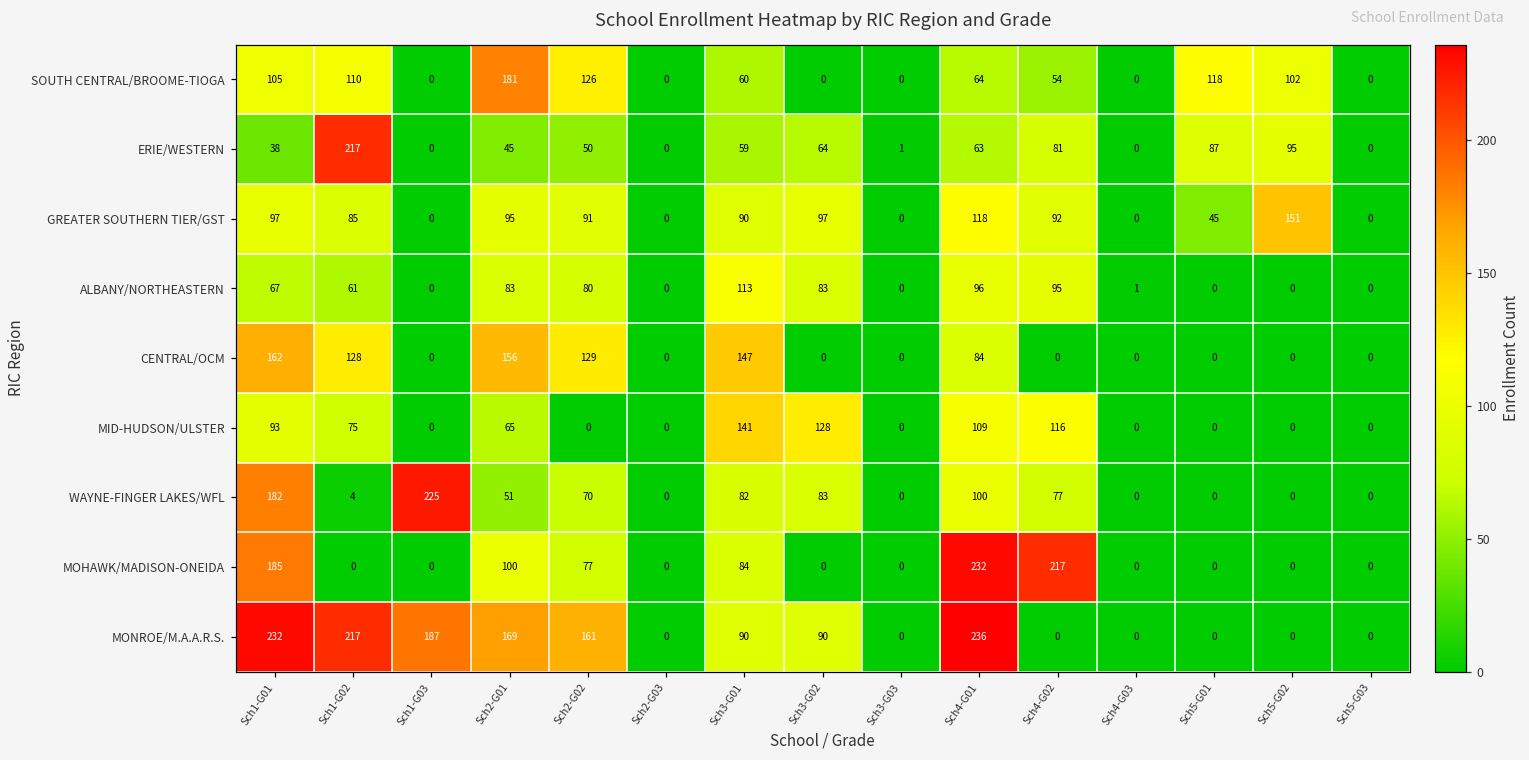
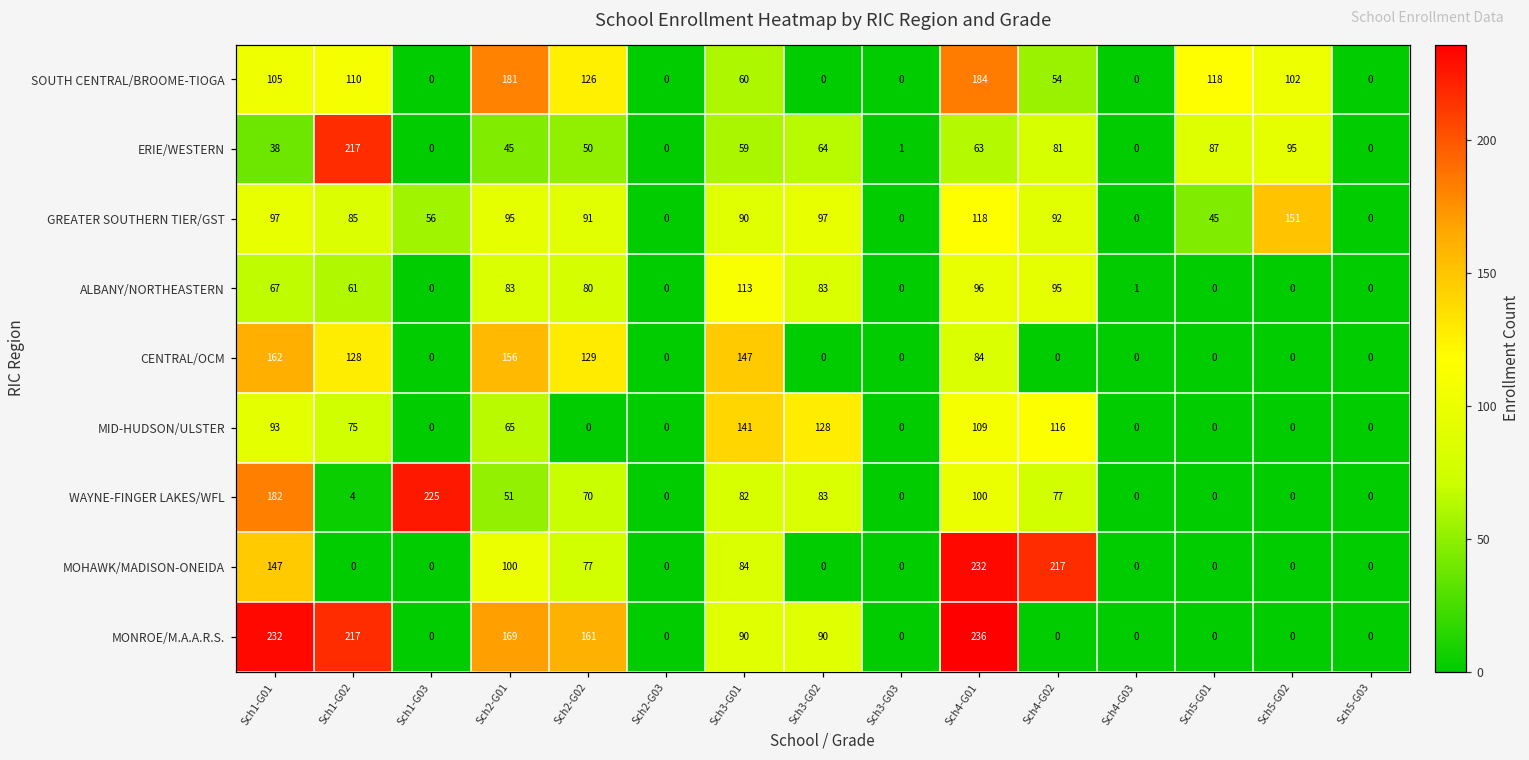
  {
    "SOUTH CENTRAL/BROOME-TIOGA": {
      "Sch1-G01": 105,
      "Sch1-G02": 110,
      "Sch1-G03": 0,
      "Sch2-G01": 181,
      "Sch2-G02": 126,
      "Sch2-G03": 0,
      "Sch3-G01": 60,
      "Sch3-G02": 0,
      "Sch3-G03": 0,
-     "Sch4-G01": 64,
+     "Sch4-G01": 184,
      "Sch4-G02": 54,
      "Sch4-G03": 0,
      "Sch5-G01": 118,
      "Sch5-G02": 102,
      "Sch5-G03": 0
    },
    "ERIE/WESTERN": {
      "Sch1-G01": 38,
      "Sch1-G02": 217,
      "Sch1-G03": 0,
      "Sch2-G01": 45,
      "Sch2-G02": 50,
      "Sch2-G03": 0,
      "Sch3-G01": 59,
      "Sch3-G02": 64,
      "Sch3-G03": 1,
      "Sch4-G01": 63,
      "Sch4-G02": 81,
      "Sch4-G03": 0,
      "Sch5-G01": 87,
      "Sch5-G02": 95,
      "Sch5-G03": 0
    },
    "GREATER SOUTHERN TIER/GST": {
      "Sch1-G01": 97,
      "Sch1-G02": 85,
-     "Sch1-G03": 0,
+     "Sch1-G03": 56,
      "Sch2-G01": 95,
      "Sch2-G02": 91,
      "Sch2-G03": 0,
      "Sch3-G01": 90,
      "Sch3-G02": 97,
      "Sch3-G03": 0,
      "Sch4-G01": 118,
      "Sch4-G02": 92,
      "Sch4-G03": 0,
      "Sch5-G01": 45,
      "Sch5-G02": 151,
      "Sch5-G03": 0
    },
    "ALBANY/NORTHEASTERN": {
      "Sch1-G01": 67,
      "Sch1-G02": 61,
      "Sch1-G03": 0,
      "Sch2-G01": 83,
      "Sch2-G02": 80,
      "Sch2-G03": 0,
      "Sch3-G01": 113,
      "Sch3-G02": 83,
      "Sch3-G03": 0,
      "Sch4-G01": 96,
      "Sch4-G02": 95,
      "Sch4-G03": 1,
      "Sch5-G01": 0,
      "Sch5-G02": 0,
      "Sch5-G03": 0
    },
    "CENTRAL/OCM": {
      "Sch1-G01": 162,
      "Sch1-G02": 128,
      "Sch1-G03": 0,
      "Sch2-G01": 156,
      "Sch2-G02": 129,
      "Sch2-G03": 0,
      "Sch3-G01": 147,
      "Sch3-G02": 0,
      "Sch3-G03": 0,
      "Sch4-G01": 84,
      "Sch4-G02": 0,
      "Sch4-G03": 0,
      "Sch5-G01": 0,
      "Sch5-G02": 0,
      "Sch5-G03": 0
    },
    "MID-HUDSON/ULSTER": {
      "Sch1-G01": 93,
      "Sch1-G02": 75,
      "Sch1-G03": 0,
      "Sch2-G01": 65,
      "Sch2-G02": 0,
      "Sch2-G03": 0,
      "Sch3-G01": 141,
      "Sch3-G02": 128,
      "Sch3-G03": 0,
      "Sch4-G01": 109,
      "Sch4-G02": 116,
      "Sch4-G03": 0,
      "Sch5-G01": 0,
      "Sch5-G02": 0,
      "Sch5-G03": 0
    },
    "WAYNE-FINGER LAKES/WFL": {
      "Sch1-G01": 182,
      "Sch1-G02": 4,
      "Sch1-G03": 225,
      "Sch2-G01": 51,
      "Sch2-G02": 70,
      "Sch2-G03": 0,
      "Sch3-G01": 82,
      "Sch3-G02": 83,
      "Sch3-G03": 0,
      "Sch4-G01": 100,
      "Sch4-G02": 77,
      "Sch4-G03": 0,
      "Sch5-G01": 0,
      "Sch5-G02": 0,
      "Sch5-G03": 0
    },
    "MOHAWK/MADISON-ONEIDA": {
-     "Sch1-G01": 185,
+     "Sch1-G01": 147,
      "Sch1-G02": 0,
      "Sch1-G03": 0,
      "Sch2-G01": 100,
      "Sch2-G02": 77,
      "Sch2-G03": 0,
      "Sch3-G01": 84,
      "Sch3-G02": 0,
      "Sch3-G03": 0,
      "Sch4-G01": 232,
      "Sch4-G02": 217,
      "Sch4-G03": 0,
      "Sch5-G01": 0,
      "Sch5-G02": 0,
      "Sch5-G03": 0
    },
    "MONROE/M.A.A.R.S.": {
      "Sch1-G01": 232,
      "Sch1-G02": 217,
-     "Sch1-G03": 187,
+     "Sch1-G03": 0,
      "Sch2-G01": 169,
      "Sch2-G02": 161,
      "Sch2-G03": 0,
      "Sch3-G01": 90,
      "Sch3-G02": 90,
      "Sch3-G03": 0,
      "Sch4-G01": 236,
      "Sch4-G02": 0,
      "Sch4-G03": 0,
      "Sch5-G01": 0,
      "Sch5-G02": 0,
      "Sch5-G03": 0
    }
  }
